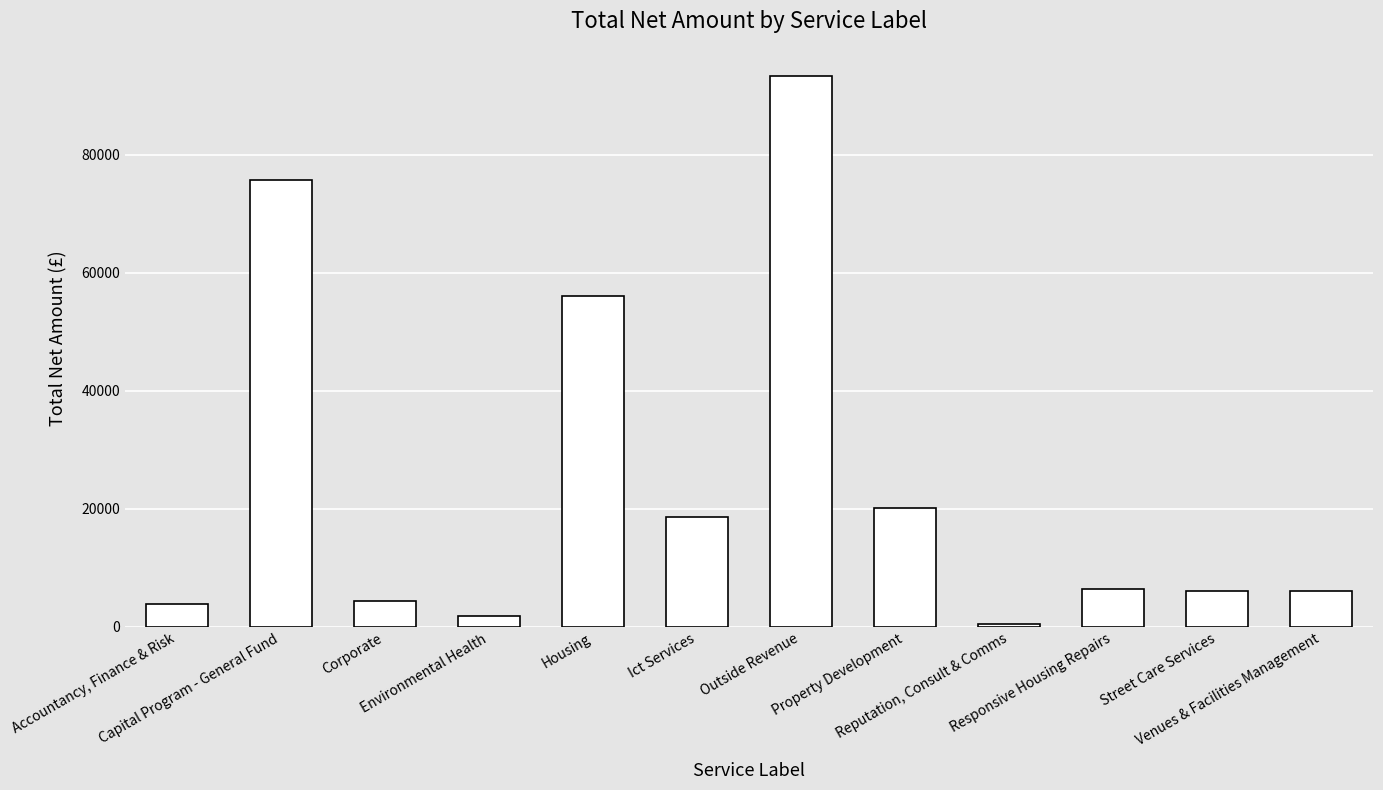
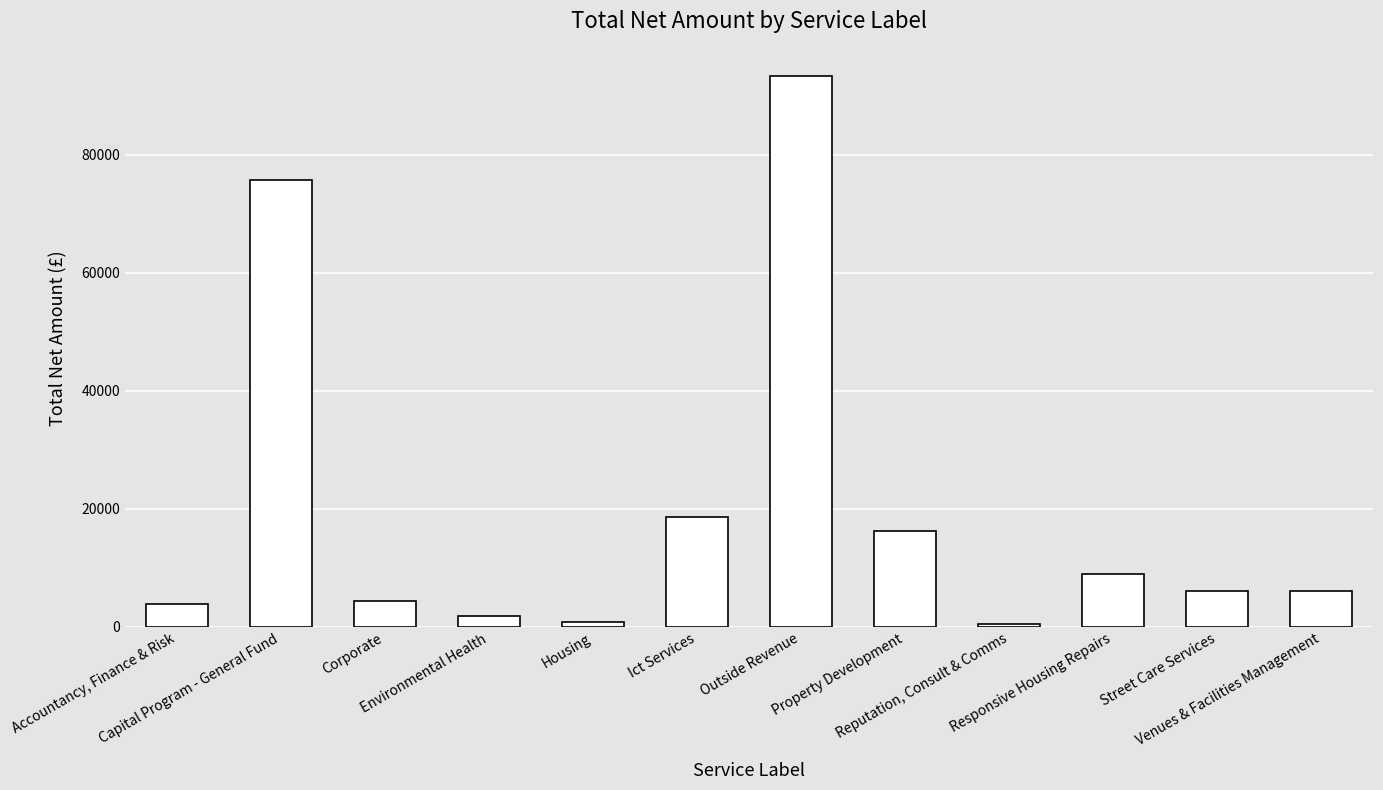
  {
    "Accountancy, Finance & Risk": 4000,
    "Capital Program - General Fund": 76000,
    "Corporate": 4000,
    "Environmental Health": 2000,
-   "Housing": 56000,
+   "Housing": 1000,
    "Ict Services": 19000,
    "Outside Revenue": 93000,
-   "Property Development": 20000,
+   "Property Development": 16000,
    "Reputation, Consult & Comms": 1000,
-   "Responsive Housing Repairs": 6000,
+   "Responsive Housing Repairs": 9000,
    "Street Care Services": 6000,
    "Venues & Facilities Management": 6000
  }
